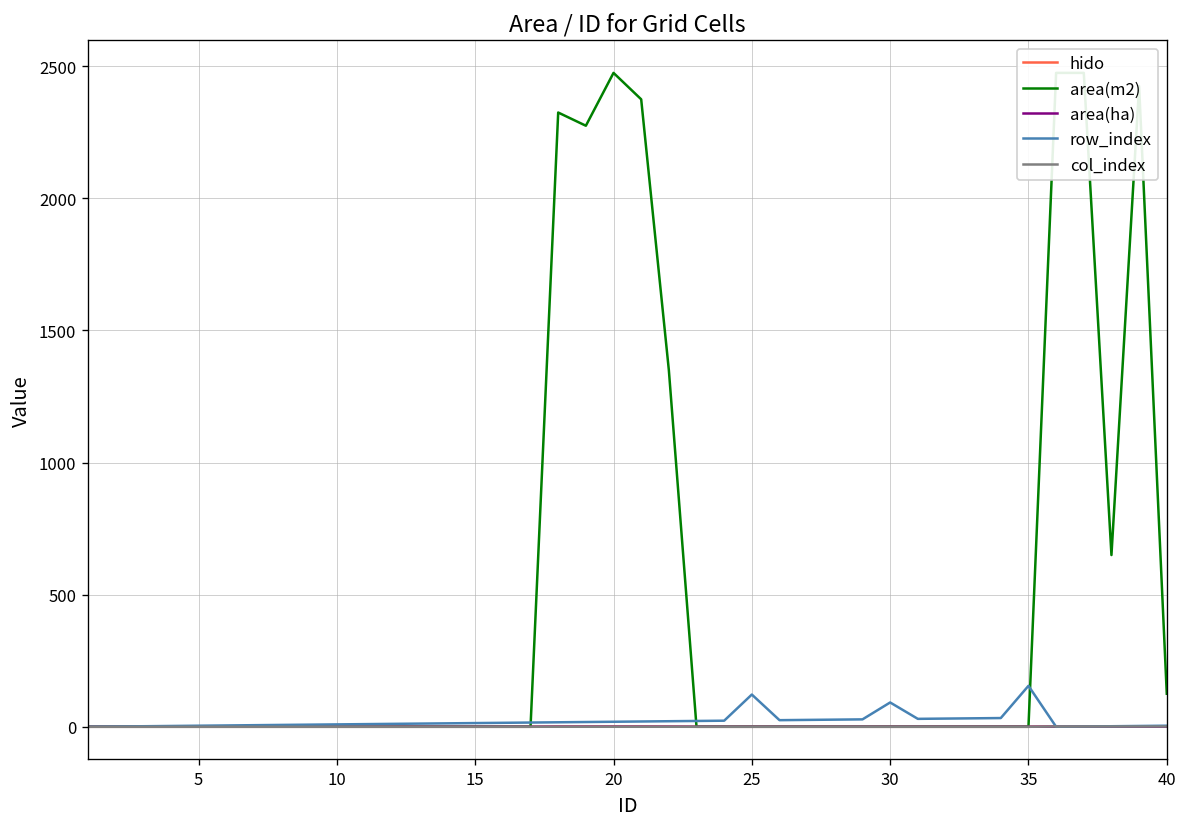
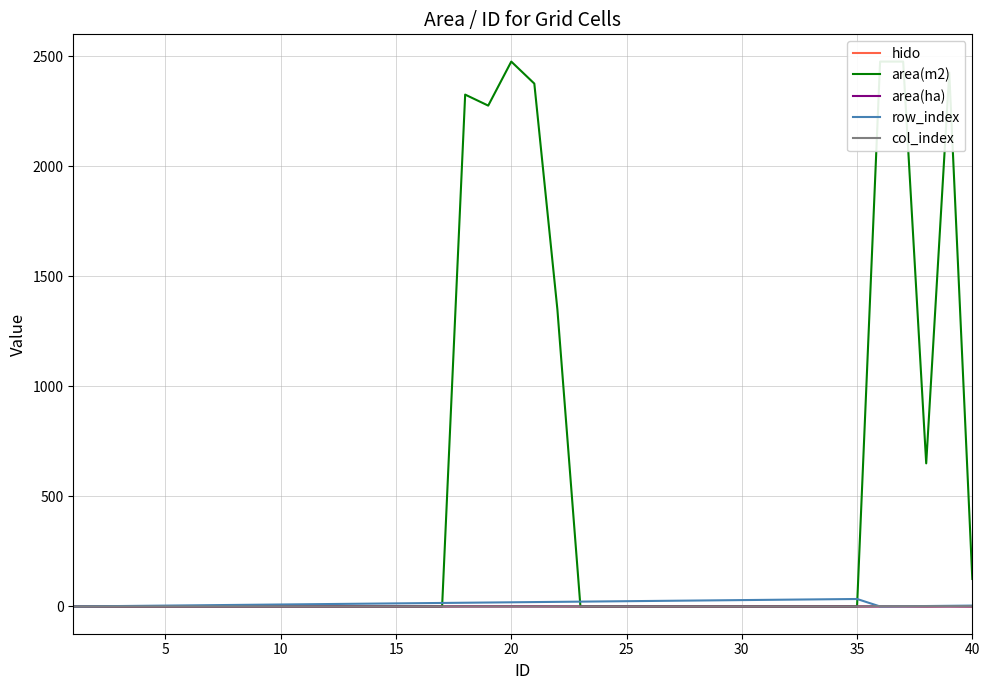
  {
    "col_index": {
      "20": 0
    },
    "area(m2)": {
      "20": 2480,
      "40": 130
    },
    "row_index": {
      "15": 10,
      "20": 20,
-     "25": 120,
-     "30": 90,
-     "35": 160
+     "25": 20,
+     "30": 30,
+     "35": 30
    }
  }
